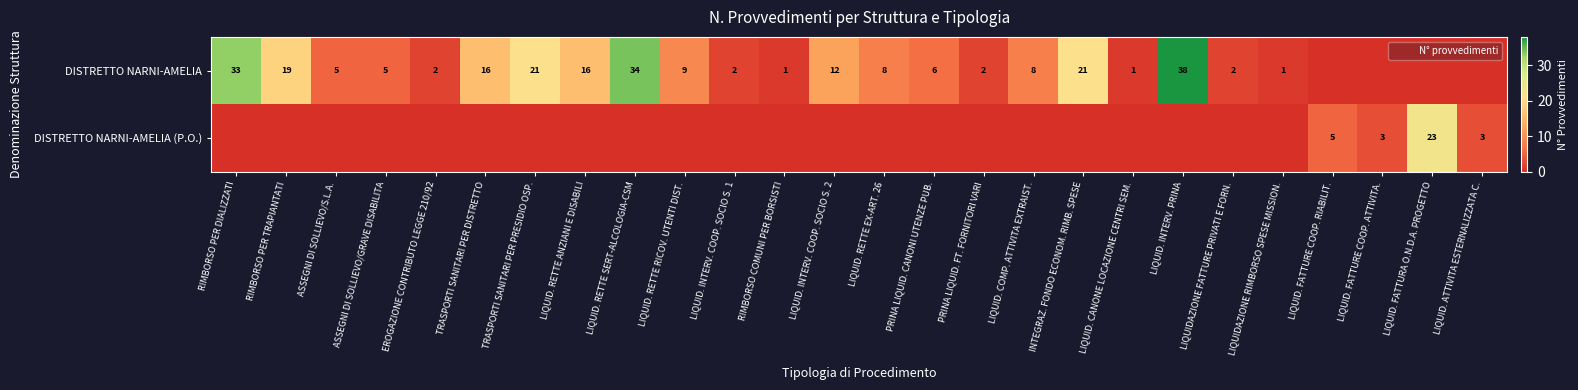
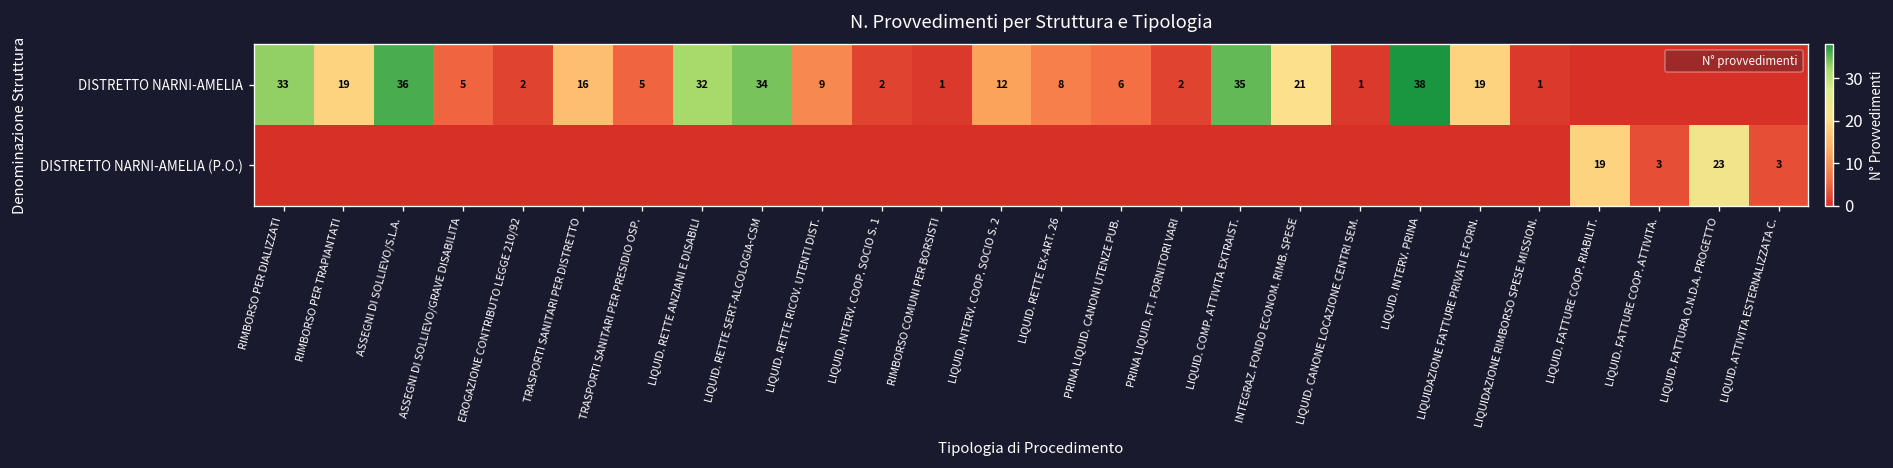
  {
    "DISTRETTO NARNI-AMELIA": {
      "RIMBORSO PER DIALIZZATI": 33,
      "RIMBORSO PER TRAPIANTATI": 19,
-     "ASSEGNI DI SOLLIEVO/S.L.A.": 5,
+     "ASSEGNI DI SOLLIEVO/S.L.A.": 36,
      "ASSEGNI DI SOLLIEVO/GRAVE DISABILITA": 5,
      "EROGAZIONE CONTRIBUTO LEGGE 210/92": 2,
      "TRASPORTI SANITARI PER DISTRETTO": 16,
-     "TRASPORTI SANITARI PER PRESIDIO OSP.": 21,
-     "LIQUID. RETTE ANZIANI E DISABILI": 16,
+     "TRASPORTI SANITARI PER PRESIDIO OSP.": 5,
+     "LIQUID. RETTE ANZIANI E DISABILI": 32,
      "LIQUID. RETTE SERT-ALCOLOGIA-CSM": 34,
      "LIQUID. RETTE RICOV. UTENTI DIST.": 9,
      "LIQUID. INTERV. COOP. SOCIO S. 1": 2,
      "RIMBORSO COMUNI PER BORSISTI": 1,
      "LIQUID. INTERV. COOP. SOCIO S. 2": 12,
      "LIQUID. RETTE EX-ART. 26": 8,
      "PRINA LIQUID. CANONI UTENZE PUB.": 6,
      "PRINA LIQUID. FT. FORNITORI VARI": 2,
-     "LIQUID. COMP. ATTIVITA EXTRAIST.": 8,
+     "LIQUID. COMP. ATTIVITA EXTRAIST.": 35,
      "INTEGRAZ. FONDO ECONOM. RIMB. SPESE": 21,
      "LIQUID. CANONE LOCAZIONE CENTRI SEM.": 1,
      "LIQUID. INTERV. PRINA": 38,
-     "LIQUIDAZIONE FATTURE PRIVATI E FORN.": 2,
+     "LIQUIDAZIONE FATTURE PRIVATI E FORN.": 19,
      "LIQUIDAZIONE RIMBORSO SPESE MISSION.": 1
    },
    "DISTRETTO NARNI-AMELIA (P.O.)": {
-     "LIQUID. FATTURE COOP. RIABILIT.": 5,
+     "LIQUID. FATTURE COOP. RIABILIT.": 19,
      "LIQUID. FATTURE COOP. ATTIVITA.": 3,
      "LIQUID. FATTURA O.N.D.A. PROGETTO": 23,
      "LIQUID. ATTIVITA ESTERNALIZZATA C.": 3
    }
  }
